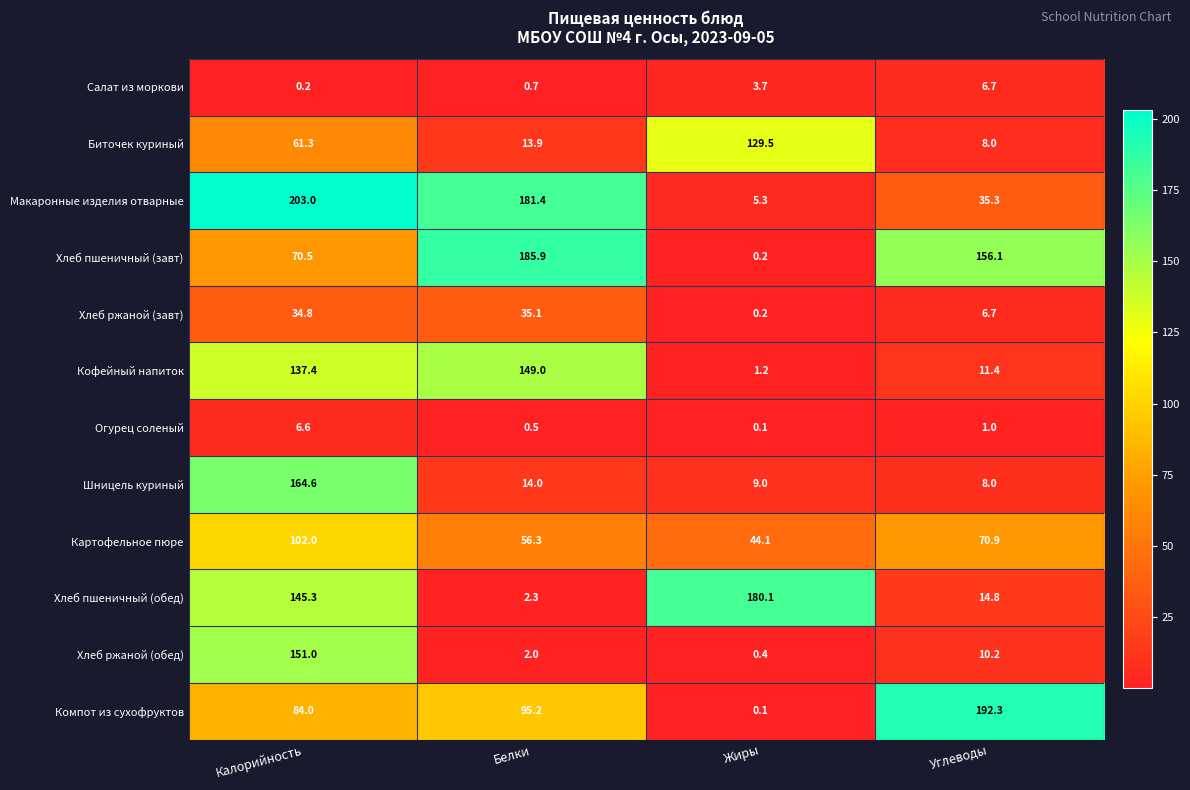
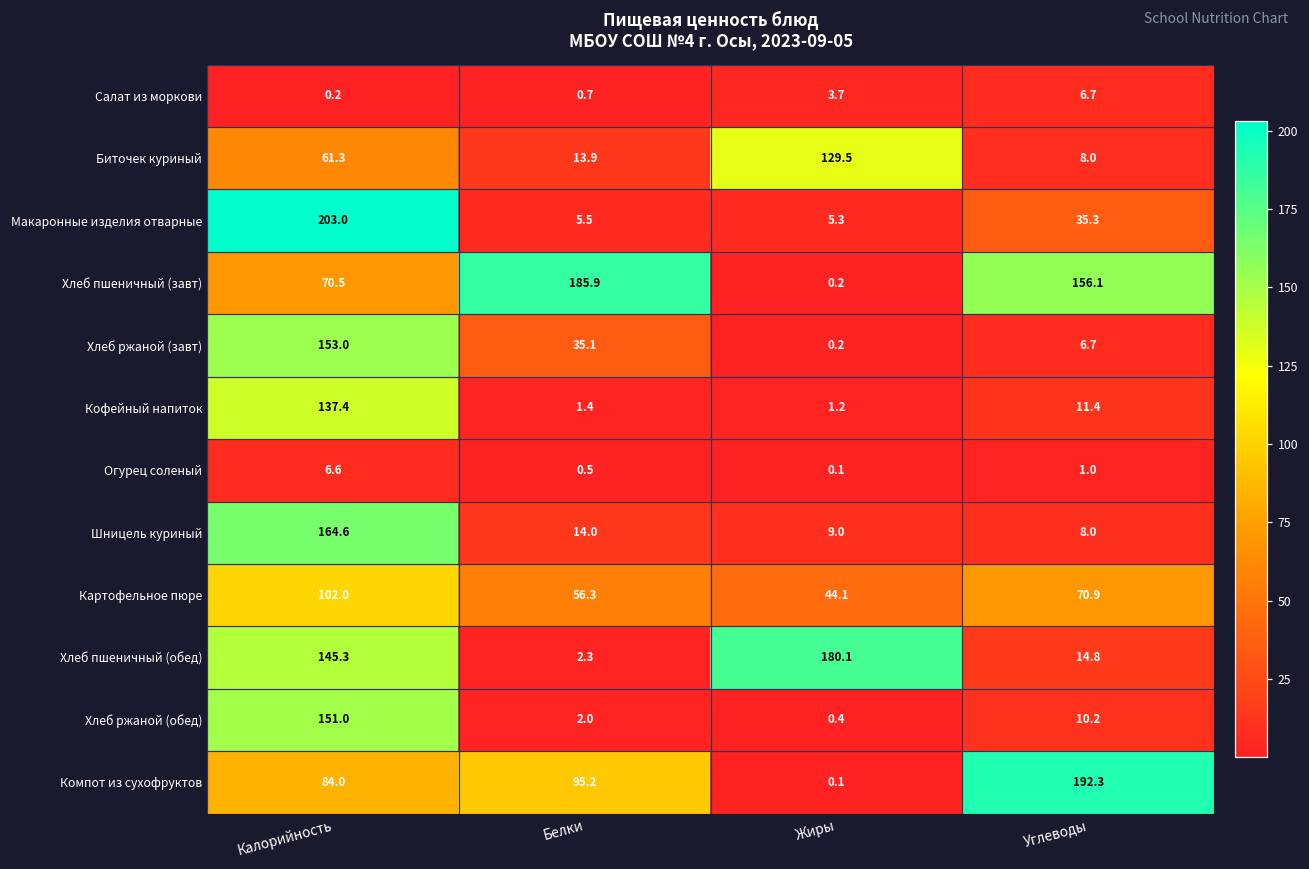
  {
    "Салат из моркови": {
      "Калорийность": 0.2,
      "Белки": 0.7,
      "Жиры": 3.7,
      "Углеводы": 6.7
    },
    "Биточек куриный": {
      "Калорийность": 61.3,
      "Белки": 13.9,
      "Жиры": 129.5,
      "Углеводы": 8.0
    },
    "Макаронные изделия отварные": {
      "Калорийность": 203.0,
-     "Белки": 181.4,
+     "Белки": 5.5,
      "Жиры": 5.3,
      "Углеводы": 35.3
    },
    "Хлеб пшеничный (завт)": {
      "Калорийность": 70.5,
      "Белки": 185.9,
      "Жиры": 0.2,
      "Углеводы": 156.1
    },
    "Хлеб ржаной (завт)": {
-     "Калорийность": 34.8,
+     "Калорийность": 153.0,
      "Белки": 35.1,
      "Жиры": 0.2,
      "Углеводы": 6.7
    },
    "Кофейный напиток": {
      "Калорийность": 137.4,
-     "Белки": 149.0,
+     "Белки": 1.4,
      "Жиры": 1.2,
      "Углеводы": 11.4
    },
    "Огурец соленый": {
      "Калорийность": 6.6,
      "Белки": 0.5,
      "Жиры": 0.1,
      "Углеводы": 1.0
    },
    "Шницель куриный": {
      "Калорийность": 164.6,
      "Белки": 14.0,
      "Жиры": 9.0,
      "Углеводы": 8.0
    },
    "Картофельное пюре": {
      "Калорийность": 102.0,
      "Белки": 56.3,
      "Жиры": 44.1,
      "Углеводы": 70.9
    },
    "Хлеб пшеничный (обед)": {
      "Калорийность": 145.3,
      "Белки": 2.3,
      "Жиры": 180.1,
      "Углеводы": 14.8
    },
    "Хлеб ржаной (обед)": {
      "Калорийность": 151.0,
      "Белки": 2.0,
      "Жиры": 0.4,
      "Углеводы": 10.2
    },
    "Компот из сухофруктов": {
      "Калорийность": 84.0,
      "Белки": 95.2,
      "Жиры": 0.1,
      "Углеводы": 192.3
    }
  }
